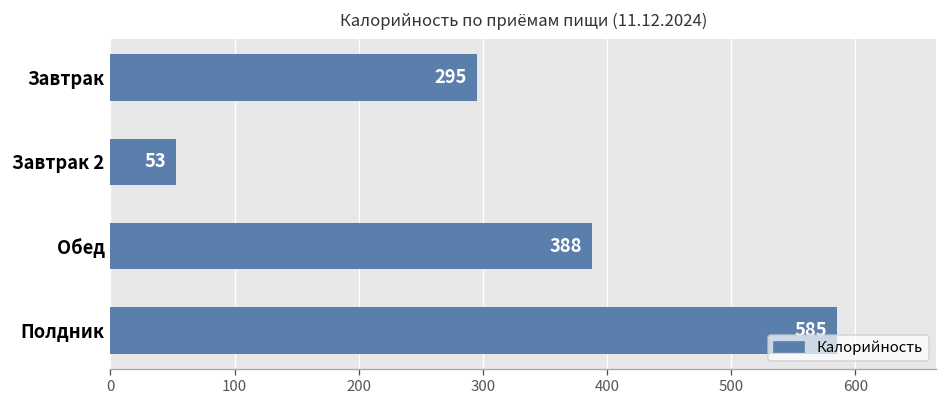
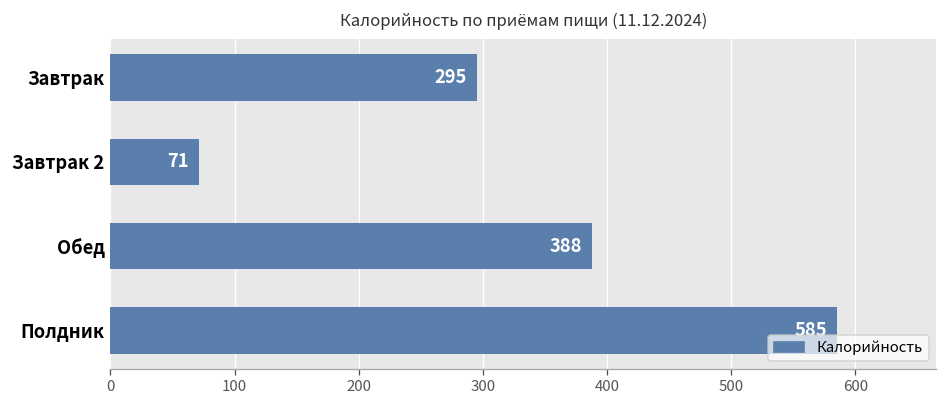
  {
    "Завтрак": 295,
-   "Завтрак 2": 53,
+   "Завтрак 2": 71,
    "Обед": 388
  }
